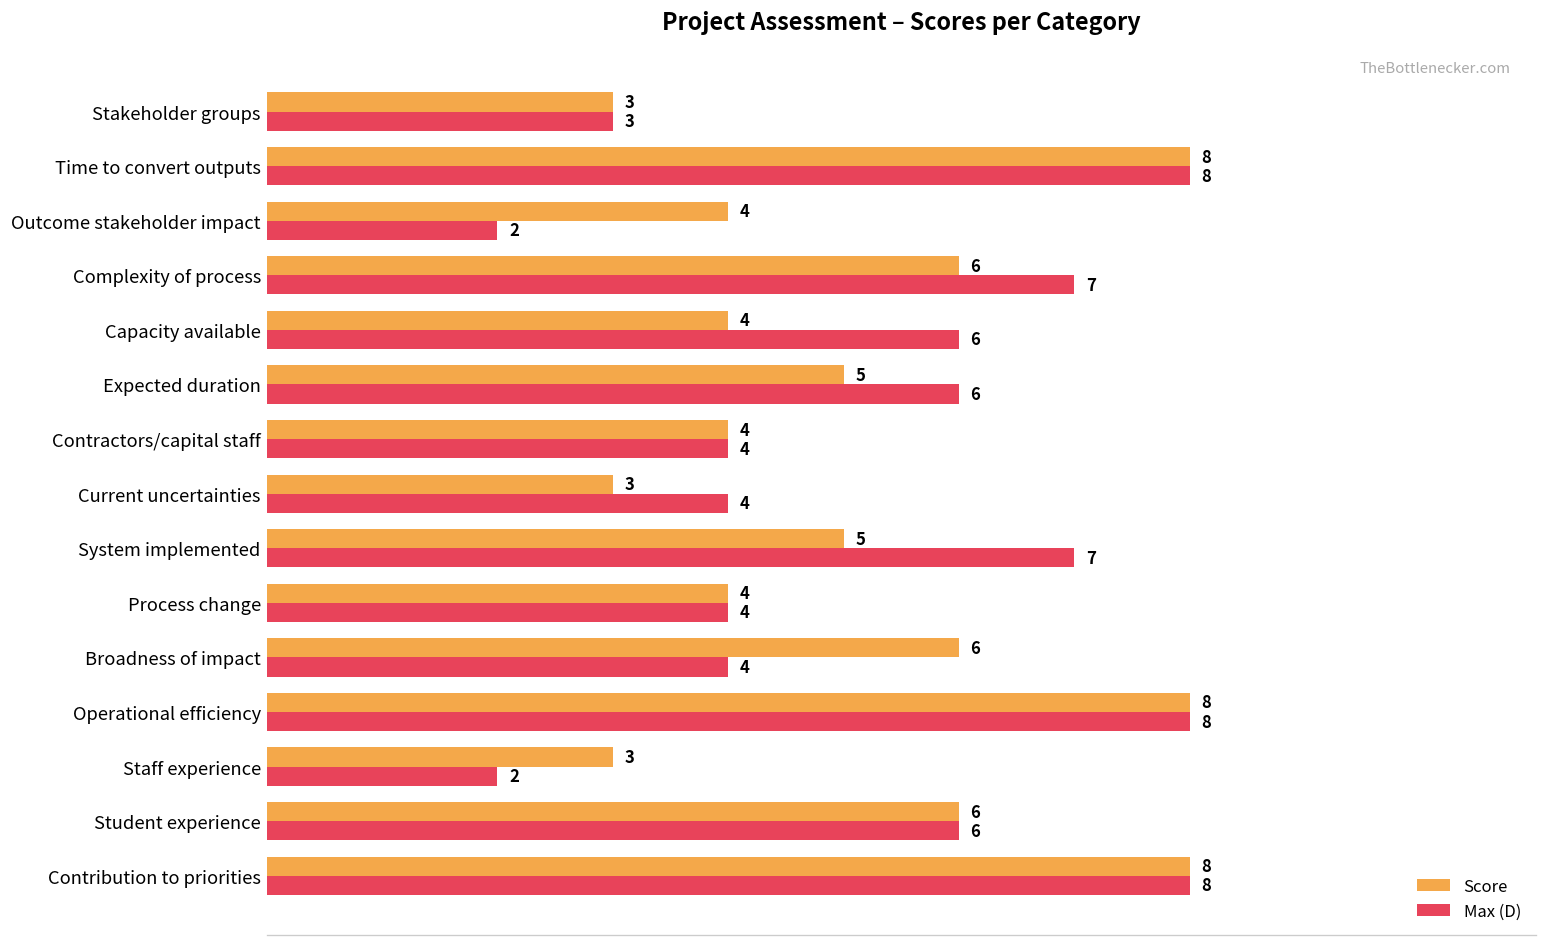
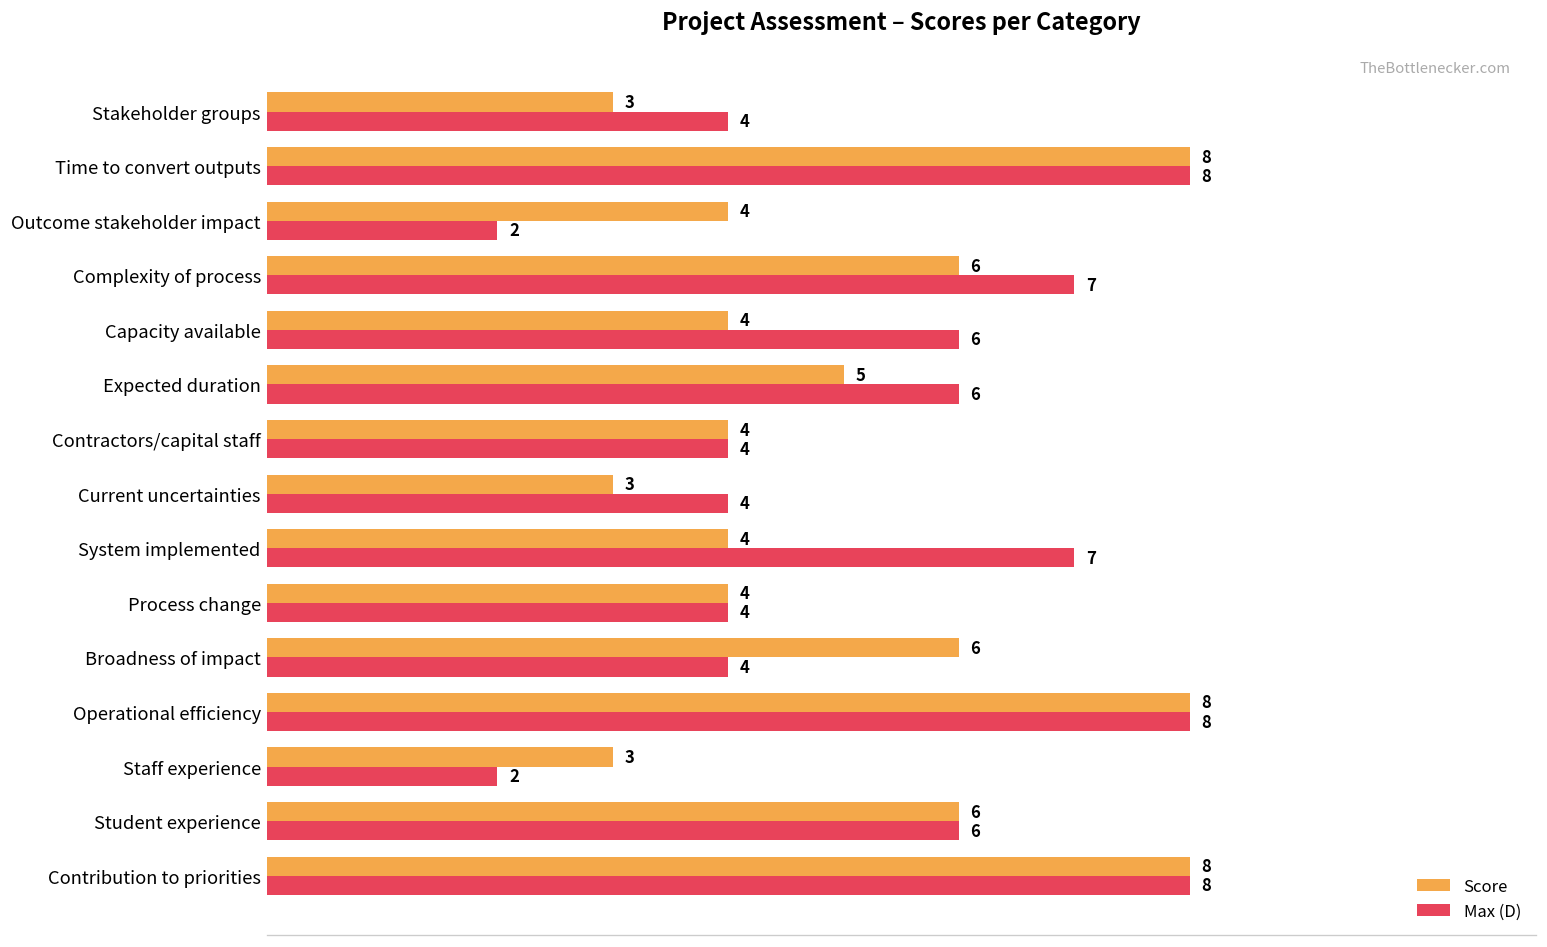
  {
    "Score": {
      "Stakeholder groups": 3,
      "Time to convert outputs": 8,
      "Outcome stakeholder impact": 4,
      "Complexity of process": 6,
      "Capacity available": 4,
      "Expected duration": 5,
      "Contractors/capital staff": 4,
      "Current uncertainties": 3,
-     "System implemented": 5,
+     "System implemented": 4,
      "Process change": 4,
      "Broadness of impact": 6,
      "Operational efficiency": 8,
      "Staff experience": 3,
      "Student experience": 6,
      "Contribution to priorities": 8
    },
    "Max (D)": {
-     "Stakeholder groups": 3,
+     "Stakeholder groups": 4,
      "Time to convert outputs": 8,
      "Outcome stakeholder impact": 2,
      "Complexity of process": 7,
      "Capacity available": 6,
      "Expected duration": 6,
      "Contractors/capital staff": 4,
      "Current uncertainties": 4,
      "System implemented": 7,
      "Process change": 4,
      "Broadness of impact": 4,
      "Operational efficiency": 8,
      "Staff experience": 2,
      "Student experience": 6,
      "Contribution to priorities": 8
    }
  }
